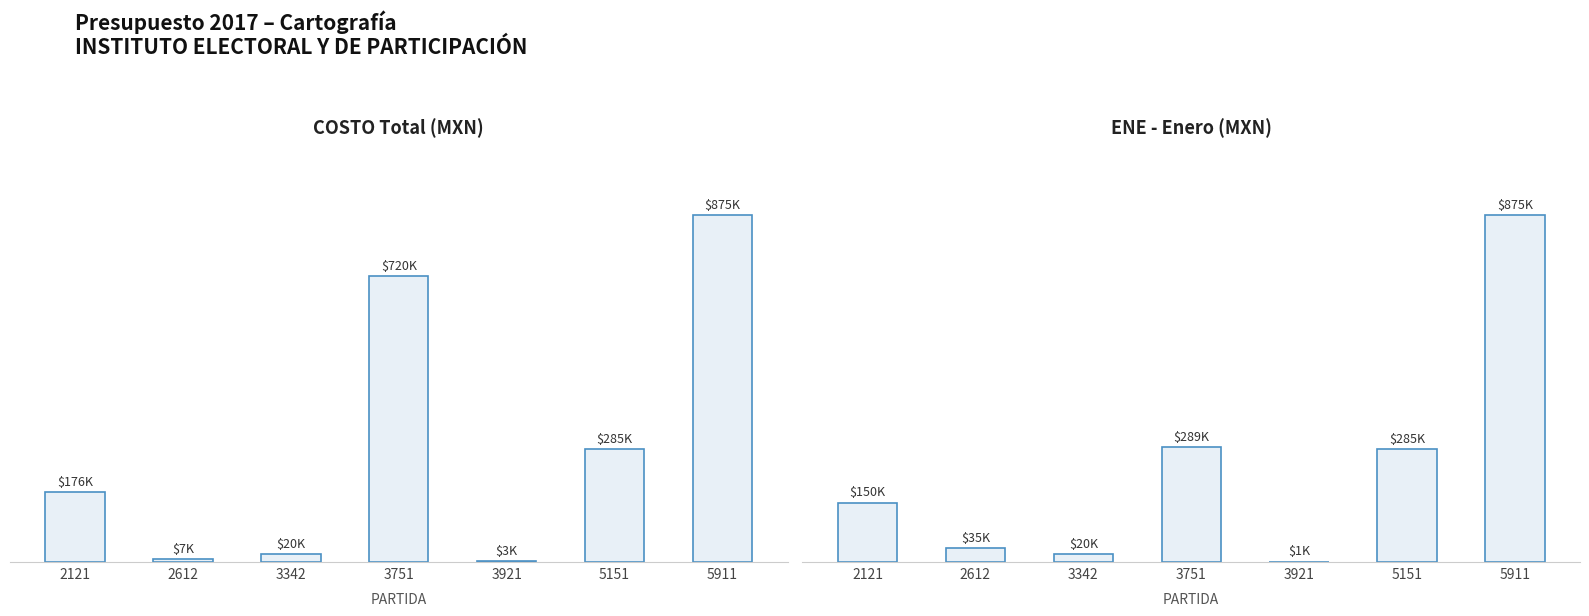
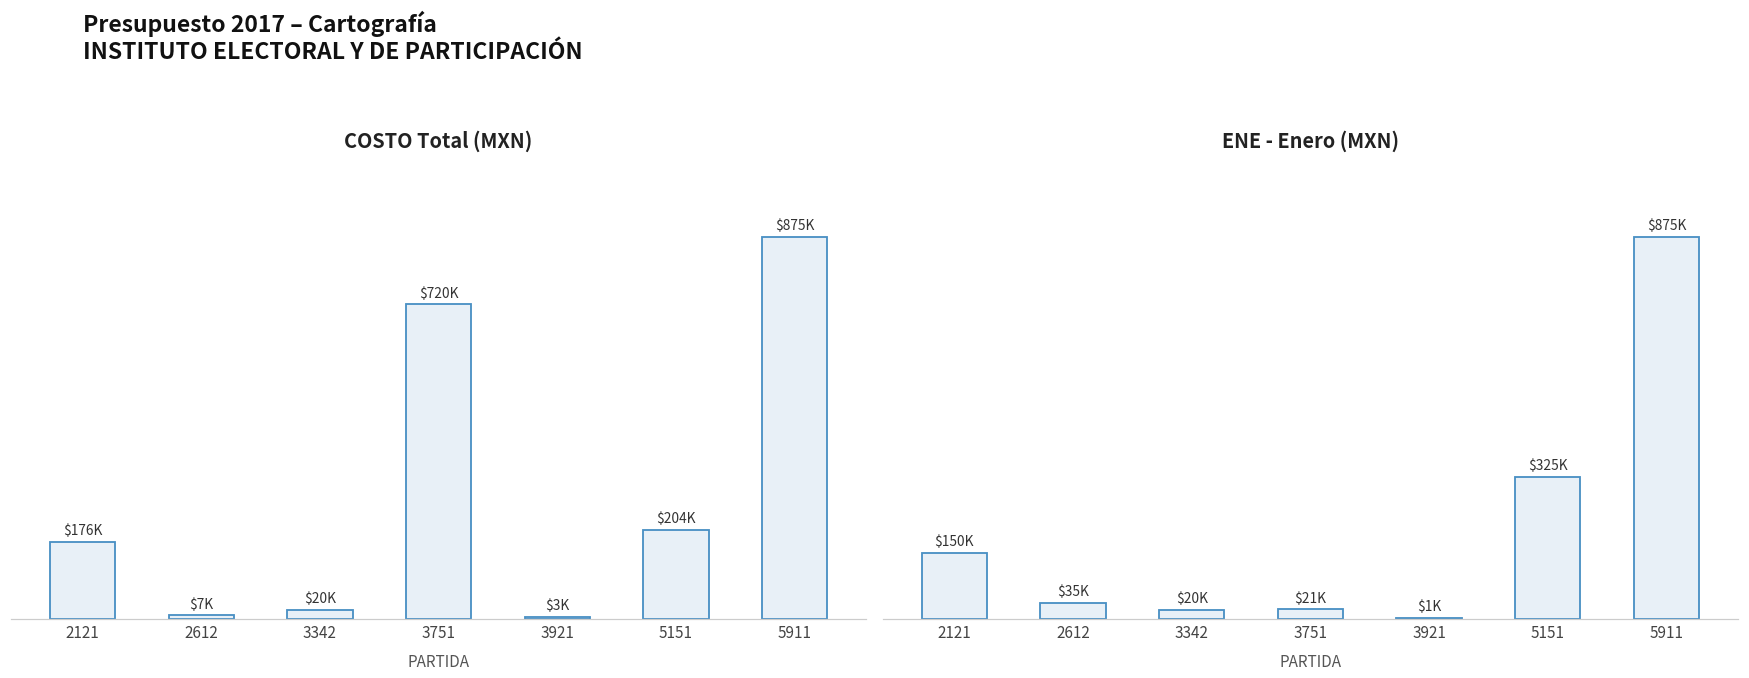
  {
    "COSTO Total (MXN)": {
      "2121": "$176K",
      "2612": "$7K",
      "3342": "$20K",
      "3751": "$720K",
      "3921": "$3K",
-     "5151": "$285K",
+     "5151": "$204K",
      "5911": "$875K"
    },
    "ENE - Enero (MXN)": {
      "2121": "$150K",
      "2612": "$35K",
      "3342": "$20K",
-     "3751": "$289K",
+     "3751": "$21K",
      "3921": "$1K",
-     "5151": "$285K",
+     "5151": "$325K",
      "5911": "$875K"
    }
  }
